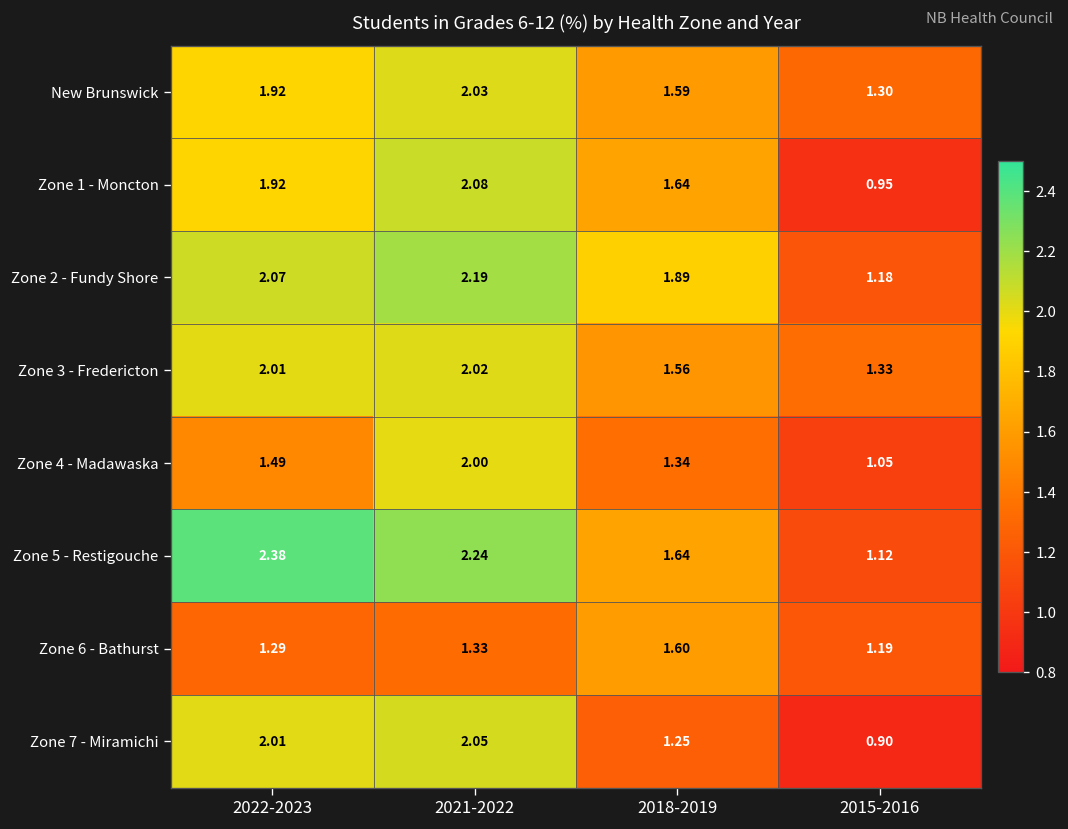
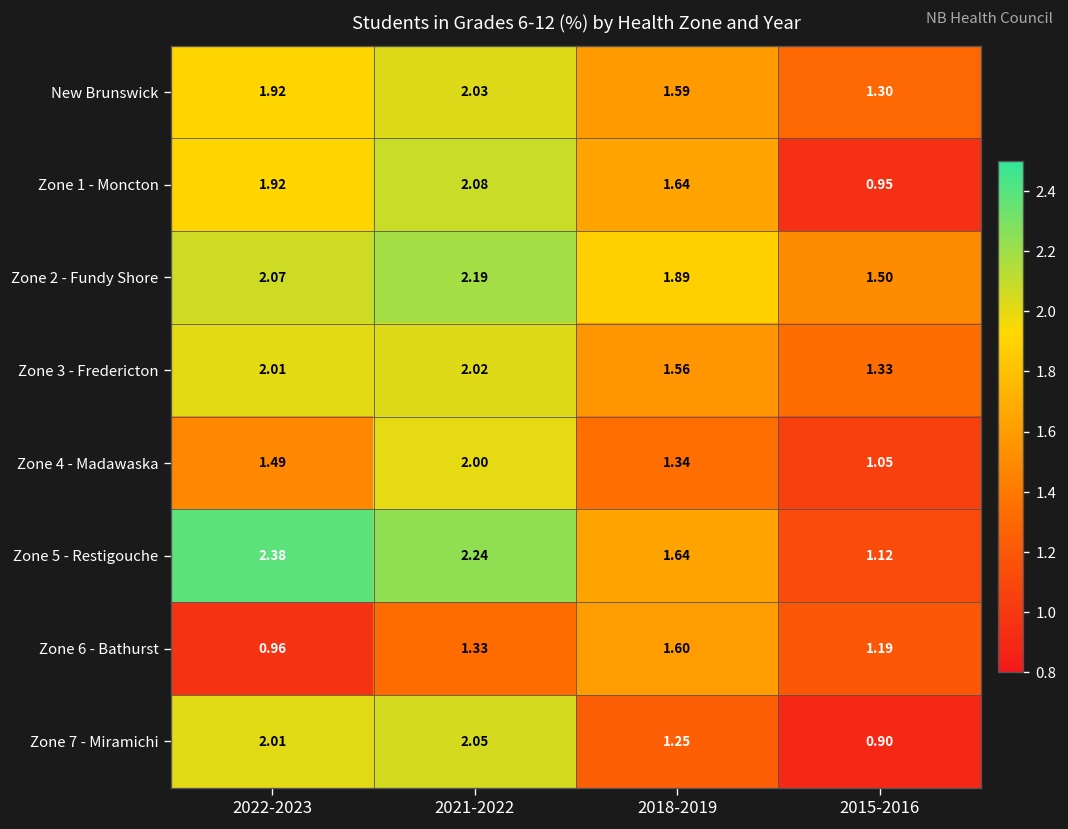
  {
    "New Brunswick": {
      "2022-2023": 1.92,
      "2021-2022": 2.03,
      "2018-2019": 1.59,
      "2015-2016": 1.30
    },
    "Zone 1 - Moncton": {
      "2022-2023": 1.92,
      "2021-2022": 2.08,
      "2018-2019": 1.64,
      "2015-2016": 0.95
    },
    "Zone 2 - Fundy Shore": {
      "2022-2023": 2.07,
      "2021-2022": 2.19,
      "2018-2019": 1.89,
-     "2015-2016": 1.18
+     "2015-2016": 1.50
    },
    "Zone 3 - Fredericton": {
      "2022-2023": 2.01,
      "2021-2022": 2.02,
      "2018-2019": 1.56,
      "2015-2016": 1.33
    },
    "Zone 4 - Madawaska": {
      "2022-2023": 1.49,
      "2021-2022": 2.00,
      "2018-2019": 1.34,
      "2015-2016": 1.05
    },
    "Zone 5 - Restigouche": {
      "2022-2023": 2.38,
      "2021-2022": 2.24,
      "2018-2019": 1.64,
      "2015-2016": 1.12
    },
    "Zone 6 - Bathurst": {
-     "2022-2023": 1.29,
+     "2022-2023": 0.96,
      "2021-2022": 1.33,
      "2018-2019": 1.60,
      "2015-2016": 1.19
    },
    "Zone 7 - Miramichi": {
      "2022-2023": 2.01,
      "2021-2022": 2.05,
      "2018-2019": 1.25,
      "2015-2016": 0.90
    }
  }
